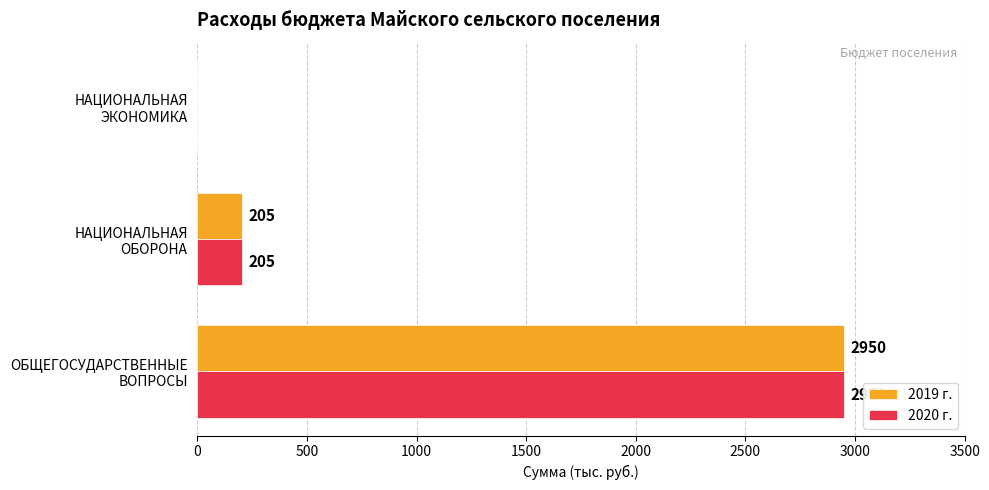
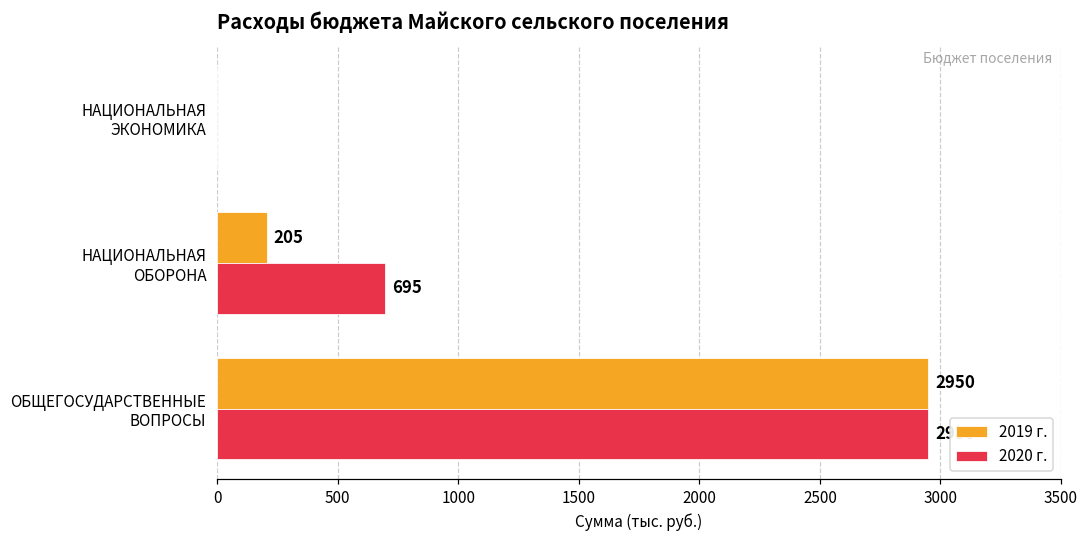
  {
    "2019 г.": {
      "НАЦИОНАЛЬНАЯ ОБОРОНА": 205,
      "ОБЩЕГОСУДАРСТВЕННЫЕ ВОПРОСЫ": 2950
    },
    "2020 г.": {
-     "НАЦИОНАЛЬНАЯ ОБОРОНА": 205
+     "НАЦИОНАЛЬНАЯ ОБОРОНА": 695
    }
  }
